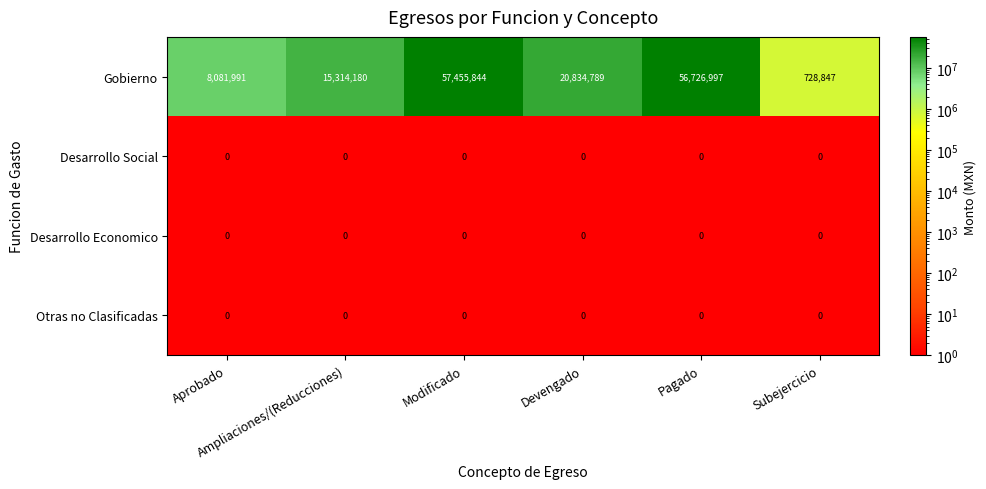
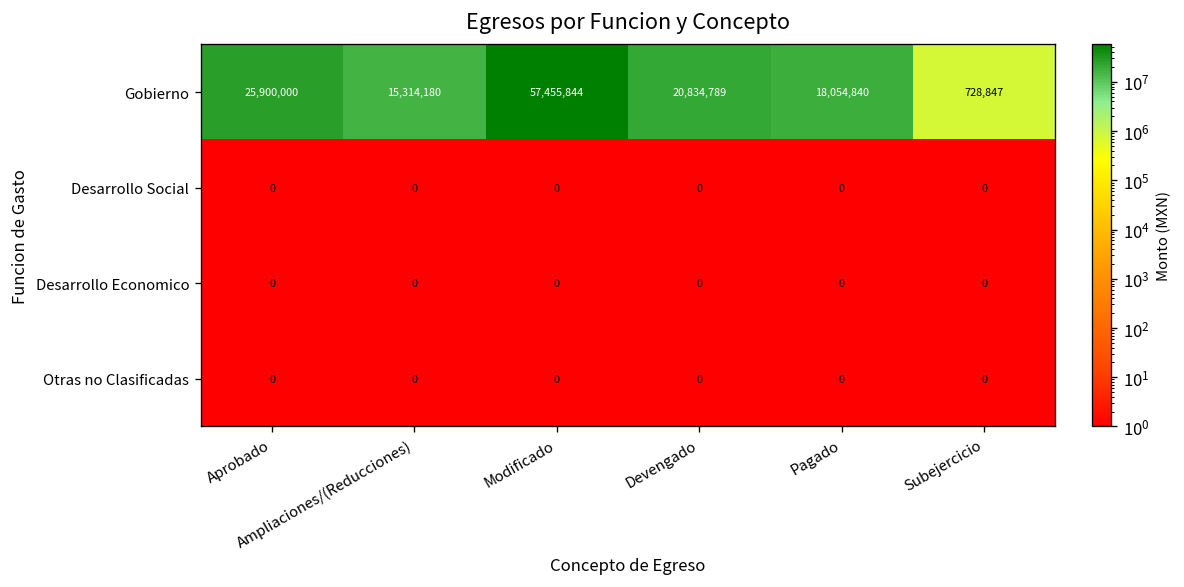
  {
    "Gobierno": {
-     "Aprobado": "8,081,991",
+     "Aprobado": "25,900,000",
      "Ampliaciones/(Reducciones)": "15,314,180",
      "Modificado": "57,455,844",
      "Devengado": "20,834,789",
-     "Pagado": "56,726,997",
+     "Pagado": "18,054,840",
      "Subejercicio": "728,847"
    },
    "Desarrollo Social": {
      "Aprobado": "0",
      "Ampliaciones/(Reducciones)": "0",
      "Modificado": "0",
      "Devengado": "0",
      "Pagado": "0",
      "Subejercicio": "0"
    },
    "Desarrollo Economico": {
      "Aprobado": "0",
      "Ampliaciones/(Reducciones)": "0",
      "Modificado": "0",
      "Devengado": "0",
      "Pagado": "0",
      "Subejercicio": "0"
    },
    "Otras no Clasificadas": {
      "Aprobado": "0",
      "Ampliaciones/(Reducciones)": "0",
      "Modificado": "0",
      "Devengado": "0",
      "Pagado": "0",
      "Subejercicio": "0"
    }
  }
